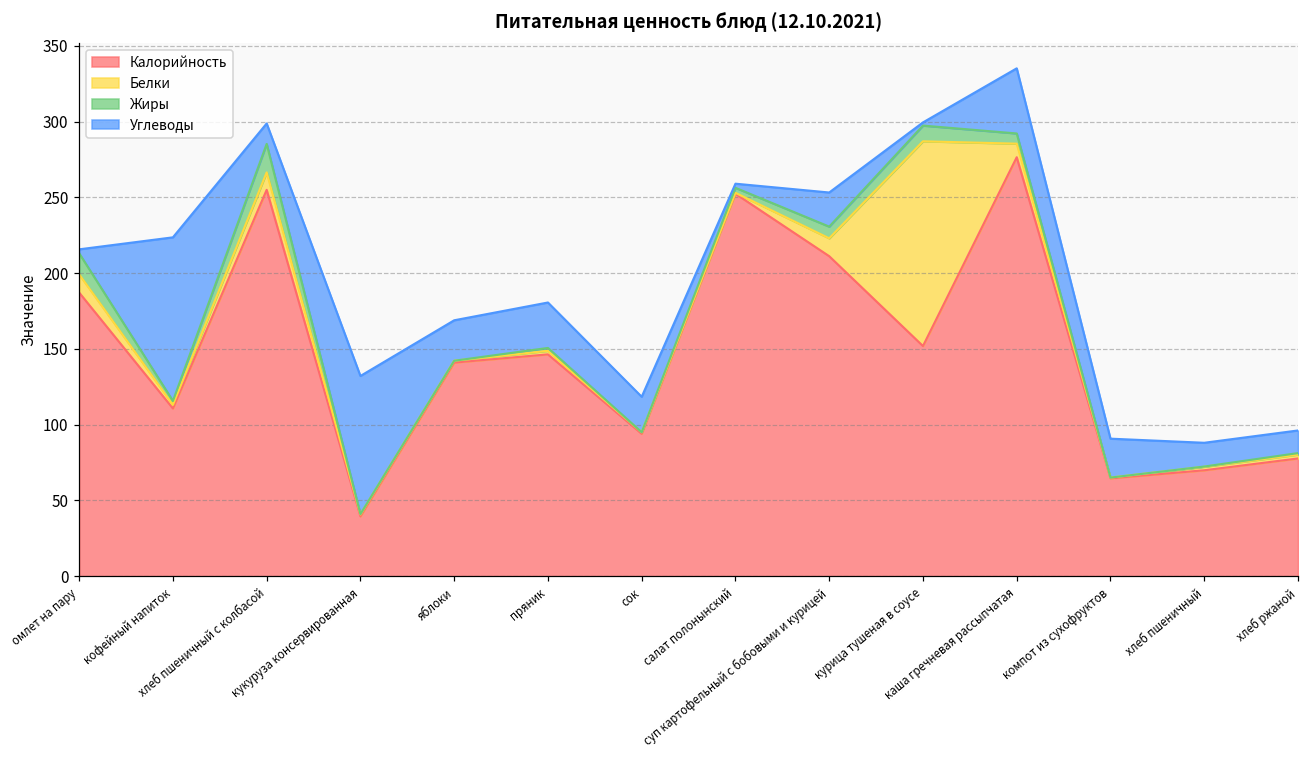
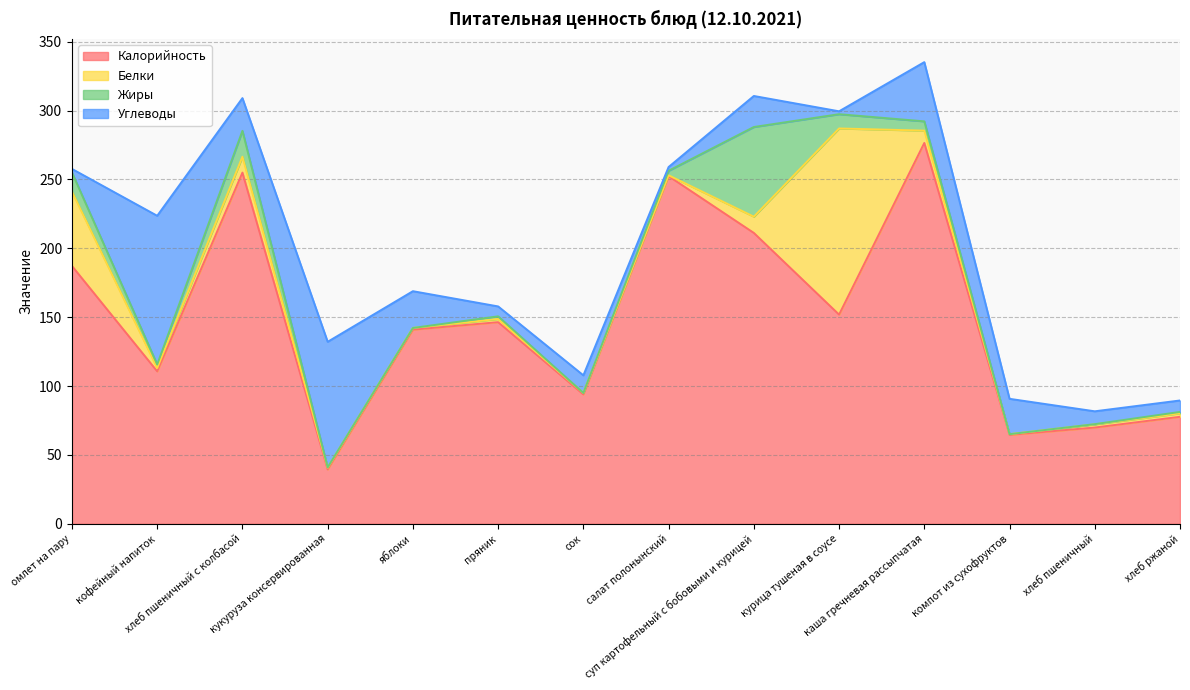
  {
    "Калорийность": {
      "омлет на пару": 187,
      "кофейный напиток": 111,
      "хлеб пшеничный с колбасой": 255,
      "пряник": 146,
      "суп картофельный с бобовыми и курицей": 211,
      "курица тушеная в соусе": 152,
      "каша гречневая рассыпчатая": 277,
      "хлеб пшеничный": 70,
      "хлеб ржаной": 78
    },
    "Белки": {
-     "омлет на пару": 12,
+     "омлет на пару": 54,
      "кофейный напиток": 2,
      "хлеб пшеничный с колбасой": 12,
      "пряник": 2,
      "суп картофельный с бобовыми и курицей": 12,
      "курица тушеная в соусе": 135,
      "каша гречневая рассыпчатая": 9
    },
    "Жиры": {
      "омлет на пару": 14,
      "кофейный напиток": 3,
      "хлеб пшеничный с колбасой": 19,
      "пряник": 2,
      "салат полонынский": 3,
-     "суп картофельный с бобовыми и курицей": 8,
+     "суп картофельный с бобовыми и курицей": 65,
      "курица тушеная в соусе": 10,
      "каша гречневая рассыпчатая": 7
    },
    "Углеводы": {
      "омлет на пару": 3,
      "кофейный напиток": 108,
-     "хлеб пшеничный с колбасой": 14,
+     "хлеб пшеничный с колбасой": 24,
      "кукуруза консервированная": 91,
      "яблоки": 27,
-     "пряник": 30,
-     "сок": 23,
+     "пряник": 7,
+     "сок": 13,
      "салат полонынский": 3,
      "суп картофельный с бобовыми и курицей": 23,
      "курица тушеная в соусе": 2,
      "каша гречневая рассыпчатая": 43,
      "компот из сухофруктов": 26,
-     "хлеб пшеничный": 16,
-     "хлеб ржаной": 15
+     "хлеб пшеничный": 9,
+     "хлеб ржаной": 8
    }
  }
